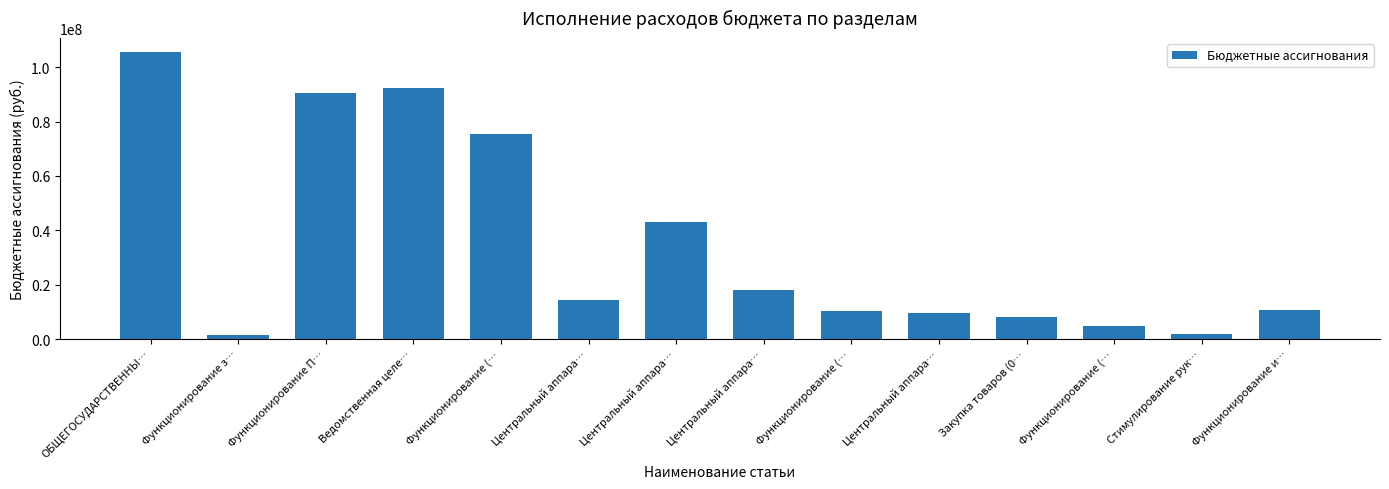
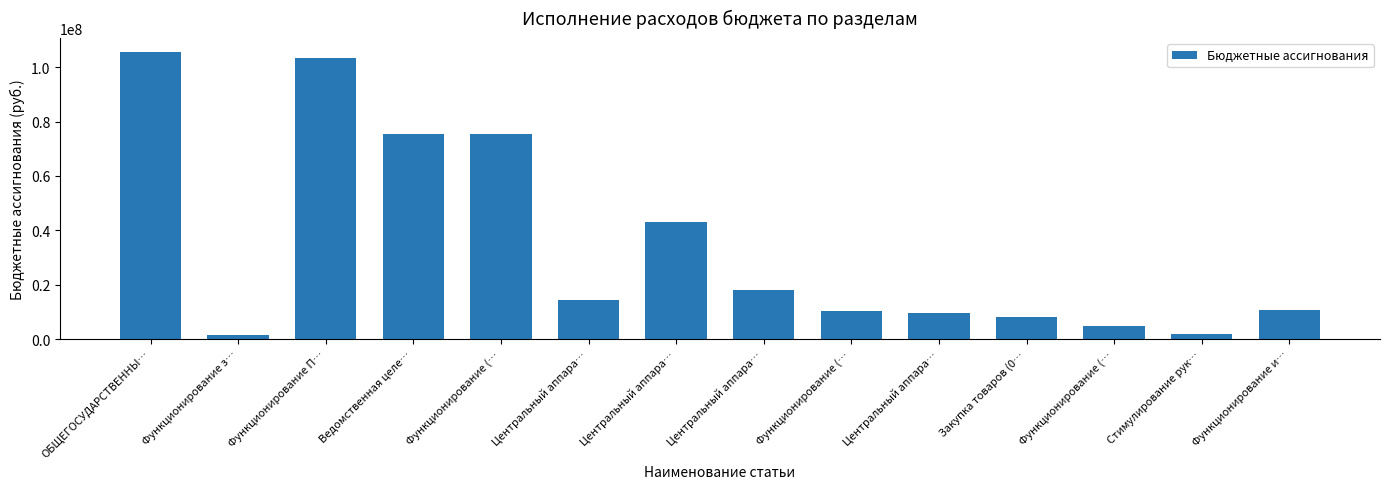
  {
    "ОБЩЕГОСУДАРСТВЕННЫ…": 105000000,
    "Функционирование з…": 1000000,
-   "Функционирование П…": 91000000,
-   "Ведомственная целе…": 92000000,
+   "Функционирование П…": 103000000,
+   "Ведомственная целе…": 76000000,
    "Закупка товаров (0…": 8000000,
    "Стимулирование рук…": 2000000,
    "Функционирование и…": 11000000
  }
